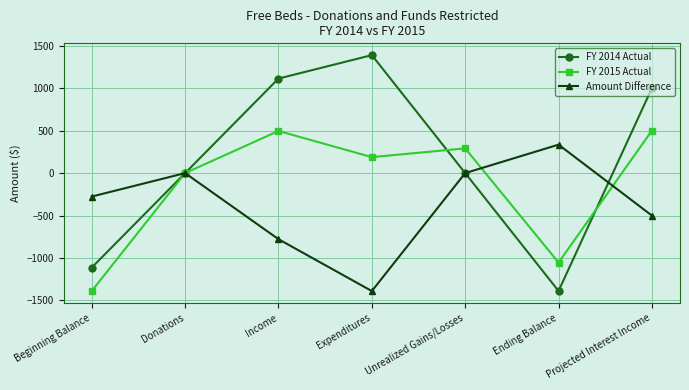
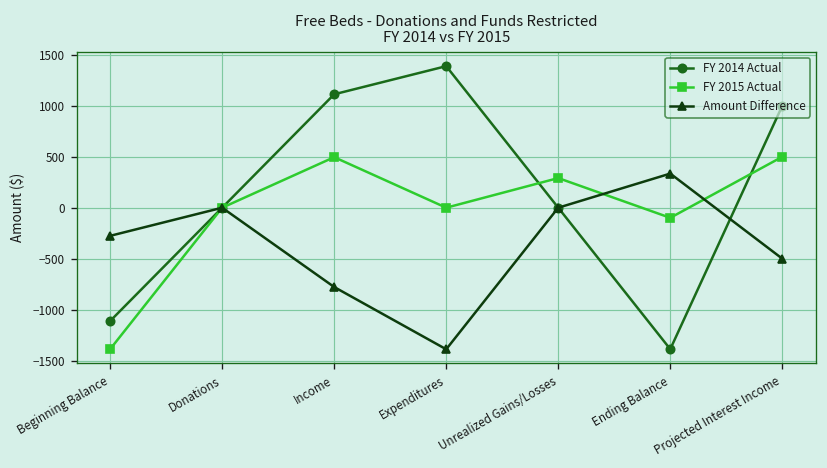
  {
    "FY 2015 Actual": {
      "Beginning Balance": -1400,
      "Income": 500,
-     "Expenditures": 200,
+     "Expenditures": 0,
      "Unrealized Gains/Losses": 300,
-     "Ending Balance": -1100,
+     "Ending Balance": -100,
      "Projected Interest Income": 500
    }
  }
